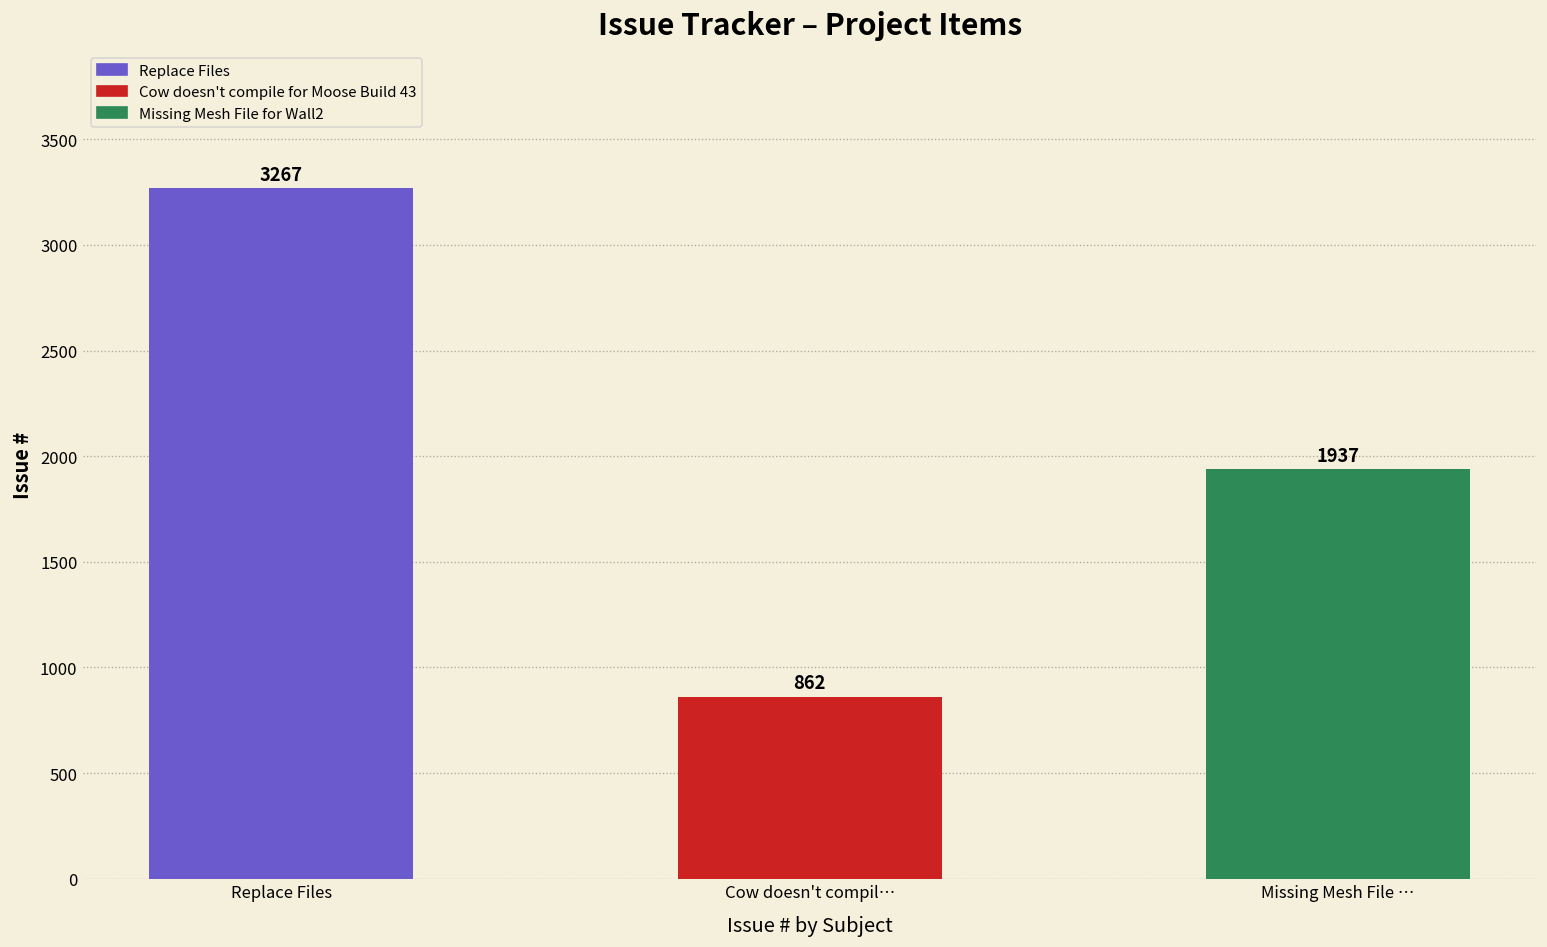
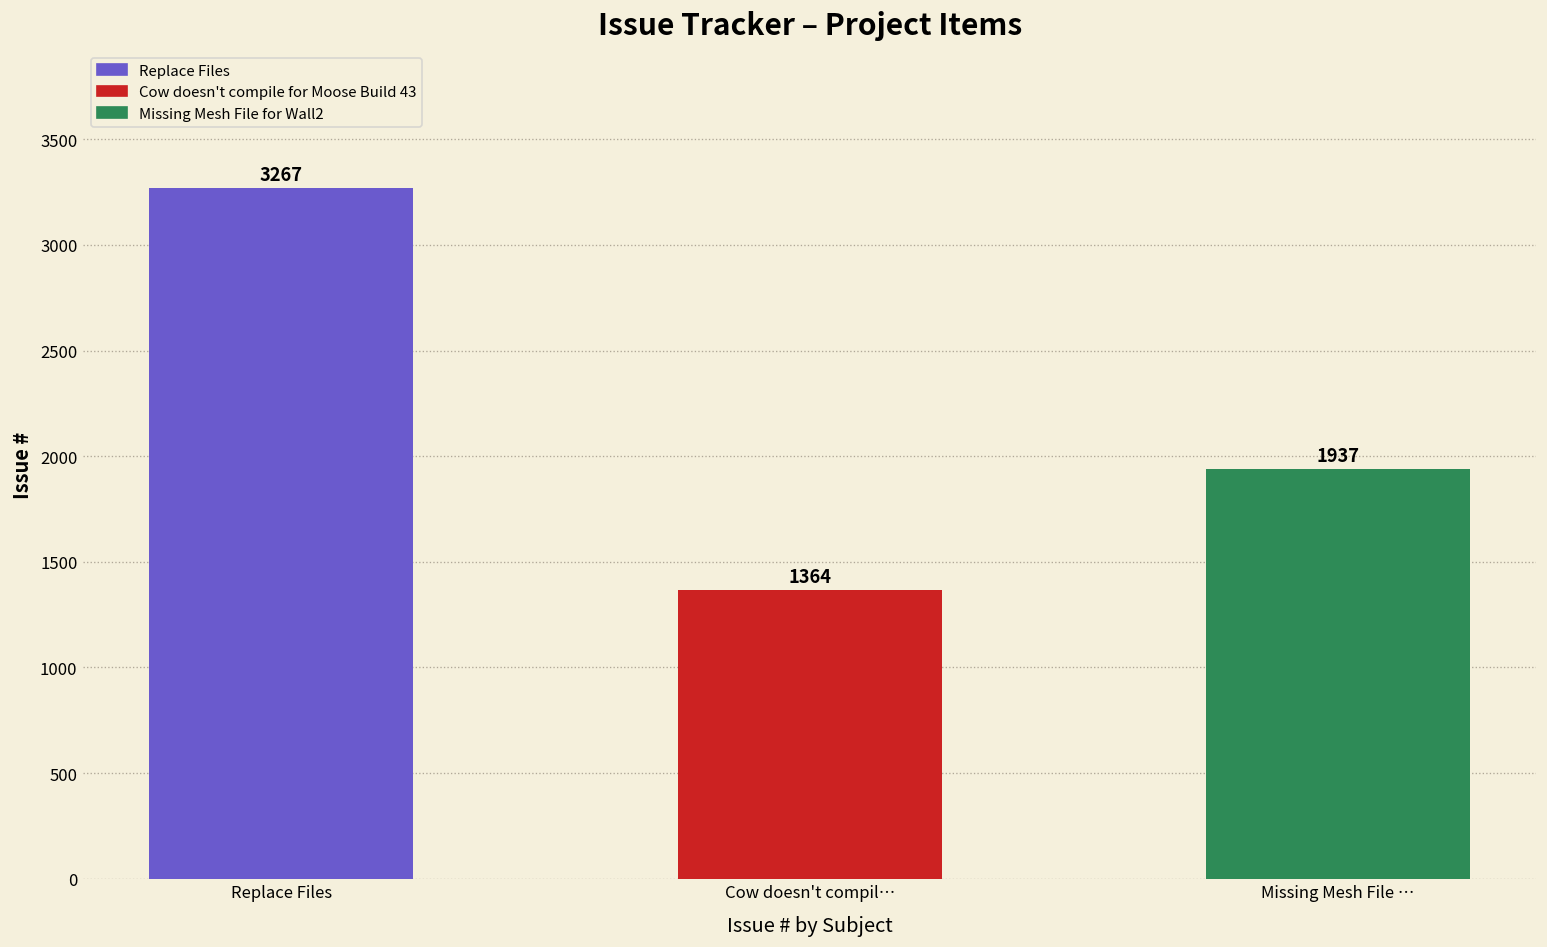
  {
    "Replace Files": 3267,
-   "Cow doesn't compil…": 862,
+   "Cow doesn't compil…": 1364,
    "Missing Mesh File …": 1937
  }
